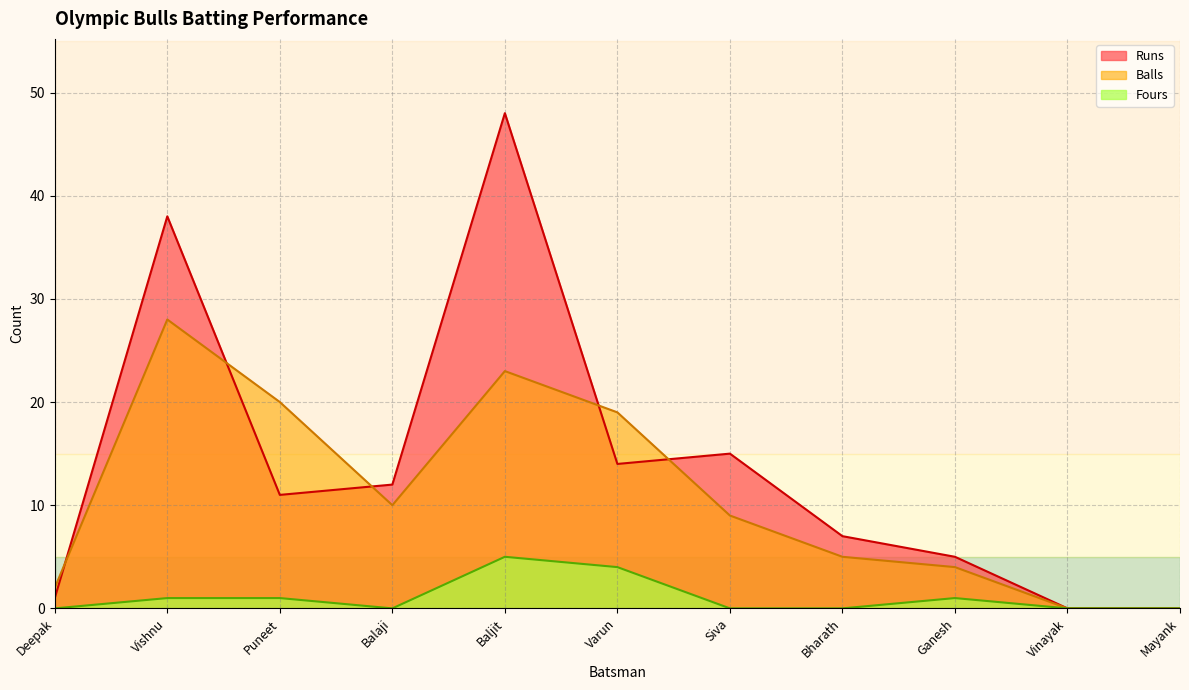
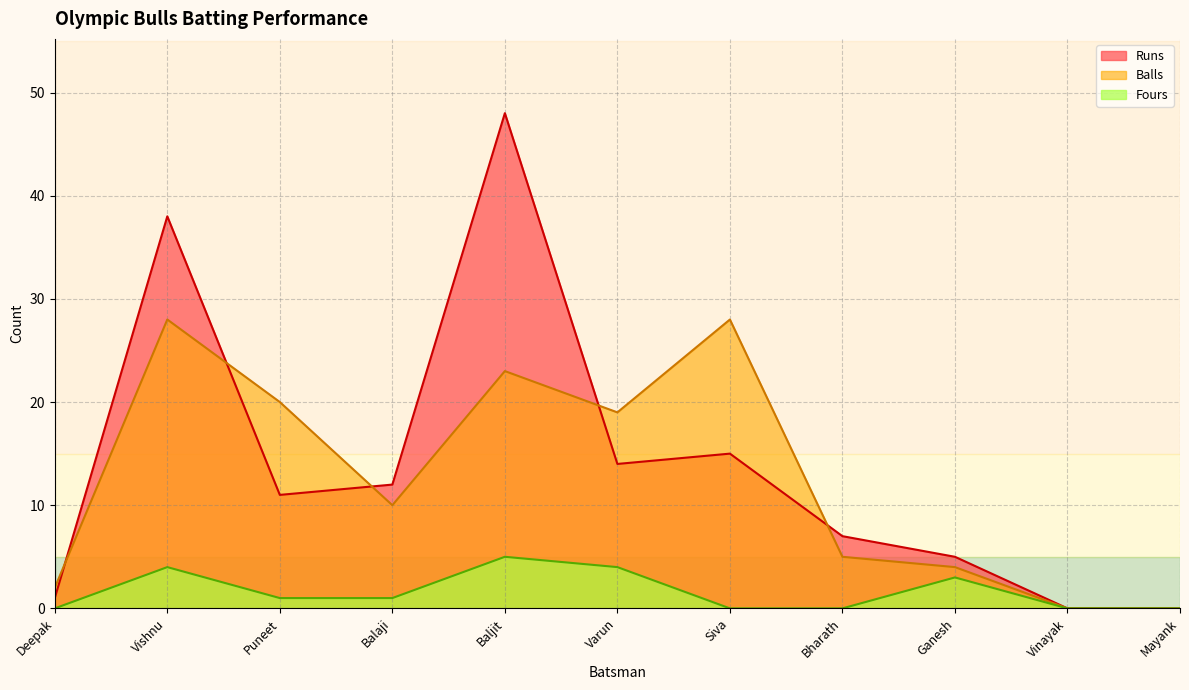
  {
    "Runs": {
      "Deepak": 1,
      "Vishnu": 38,
      "Puneet": 11,
      "Balaji": 12,
      "Baljit": 48,
      "Varun": 14,
      "Siva": 15,
      "Bharath": 7,
      "Ganesh": 5
    },
    "Balls": {
      "Deepak": 2,
      "Vishnu": 28,
      "Puneet": 20,
      "Balaji": 10,
      "Baljit": 23,
      "Varun": 19,
-     "Siva": 9,
+     "Siva": 28,
      "Bharath": 5,
      "Ganesh": 4
    },
    "Fours": {
      "Deepak": 0,
-     "Vishnu": 1,
+     "Vishnu": 4,
      "Puneet": 1,
-     "Balaji": 0,
+     "Balaji": 1,
      "Baljit": 5,
      "Varun": 4,
      "Siva": 0,
      "Bharath": 0,
-     "Ganesh": 1
+     "Ganesh": 3
    }
  }
